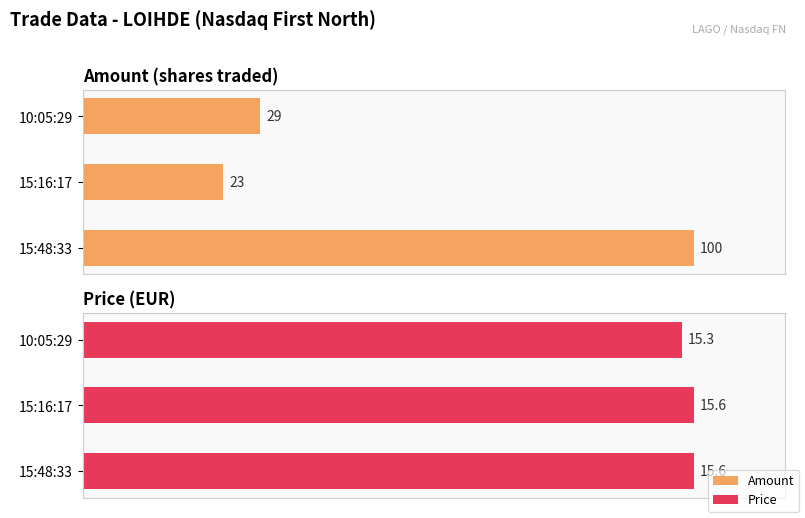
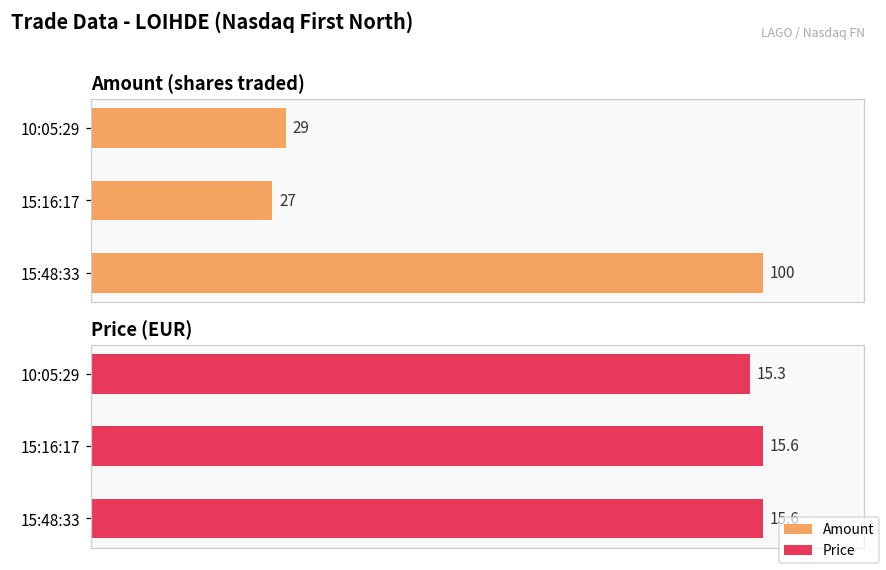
  {
    "Amount (shares traded)": {
      "10:05:29": 29,
-     "15:16:17": 23,
+     "15:16:17": 27,
      "15:48:33": 100
    }
  }
